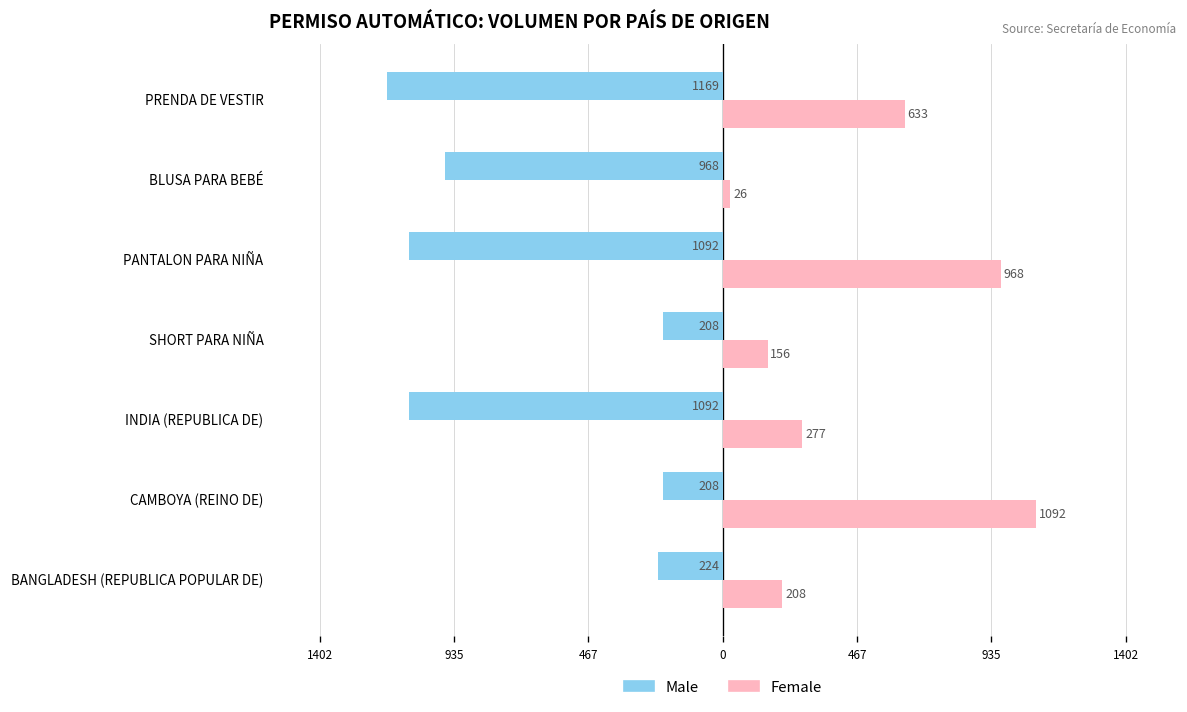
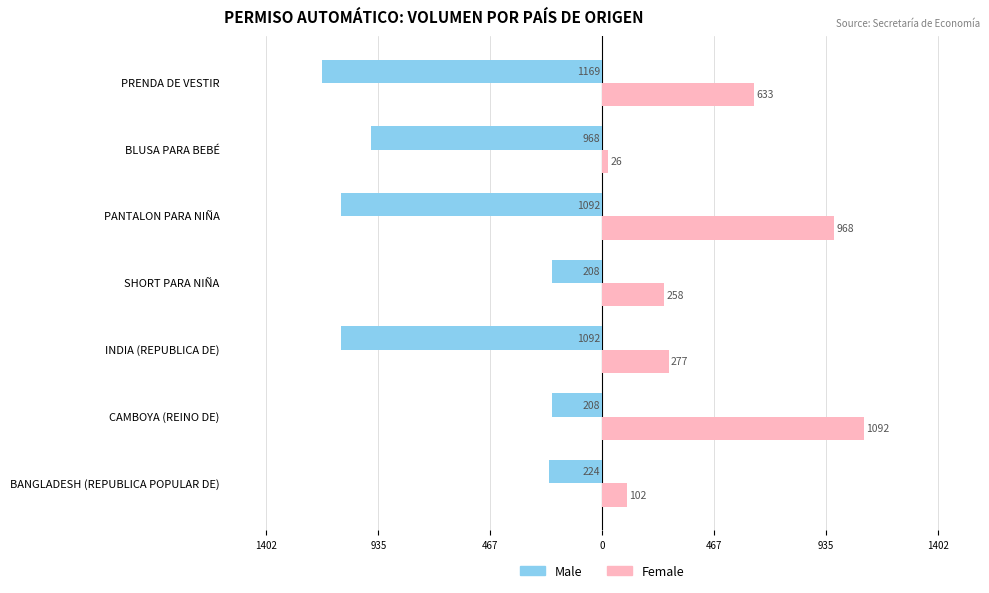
  {
    "Female": {
      "PRENDA DE VESTIR": 633,
      "BLUSA PARA BEBÉ": 26,
      "PANTALON PARA NIÑA": 968,
-     "SHORT PARA NIÑA": 156,
+     "SHORT PARA NIÑA": 258,
      "INDIA (REPUBLICA DE)": 277,
      "CAMBOYA (REINO DE)": 1092,
-     "BANGLADESH (REPUBLICA POPULAR DE)": 208
+     "BANGLADESH (REPUBLICA POPULAR DE)": 102
    }
  }
